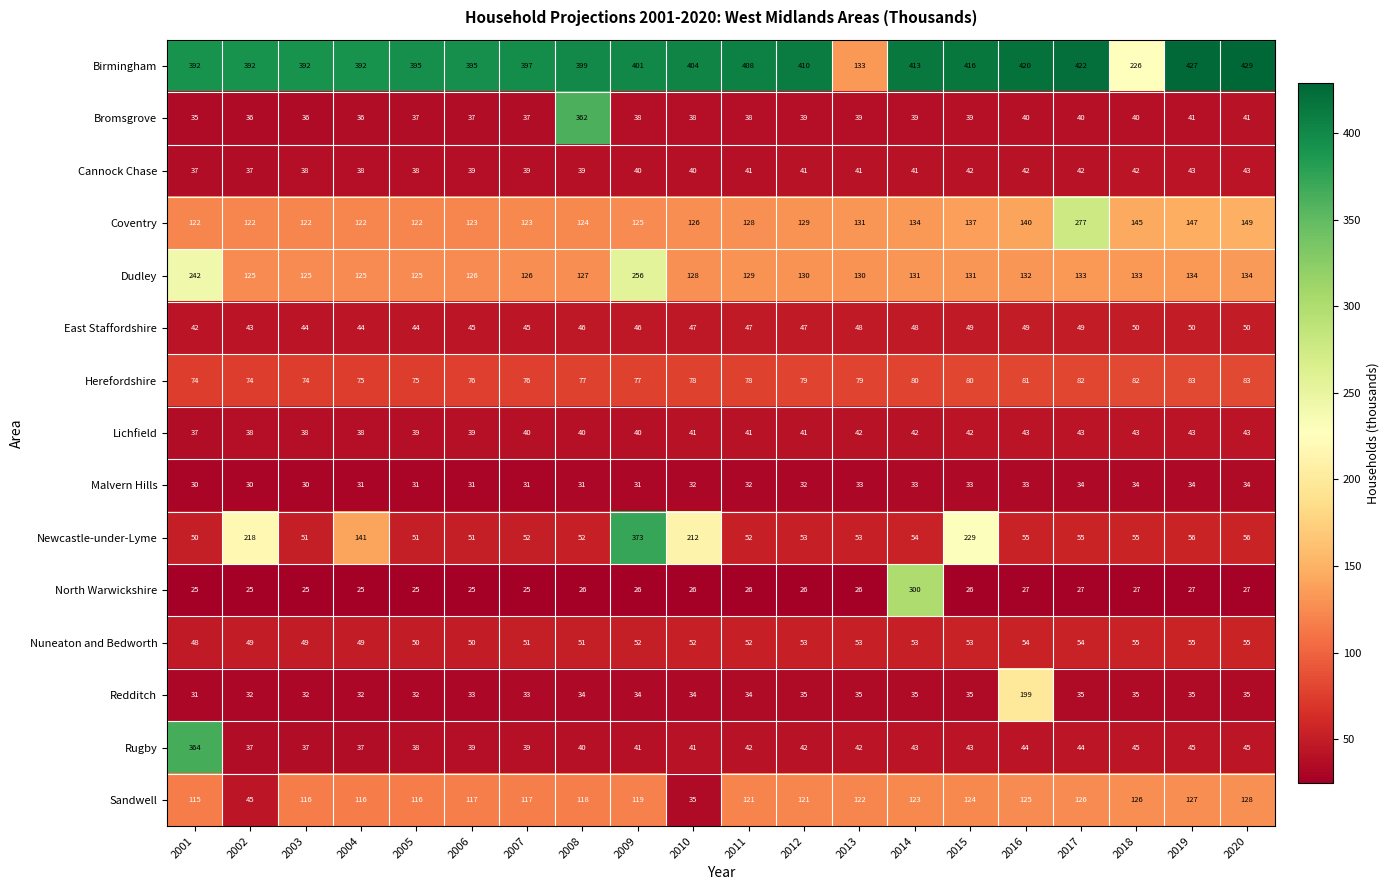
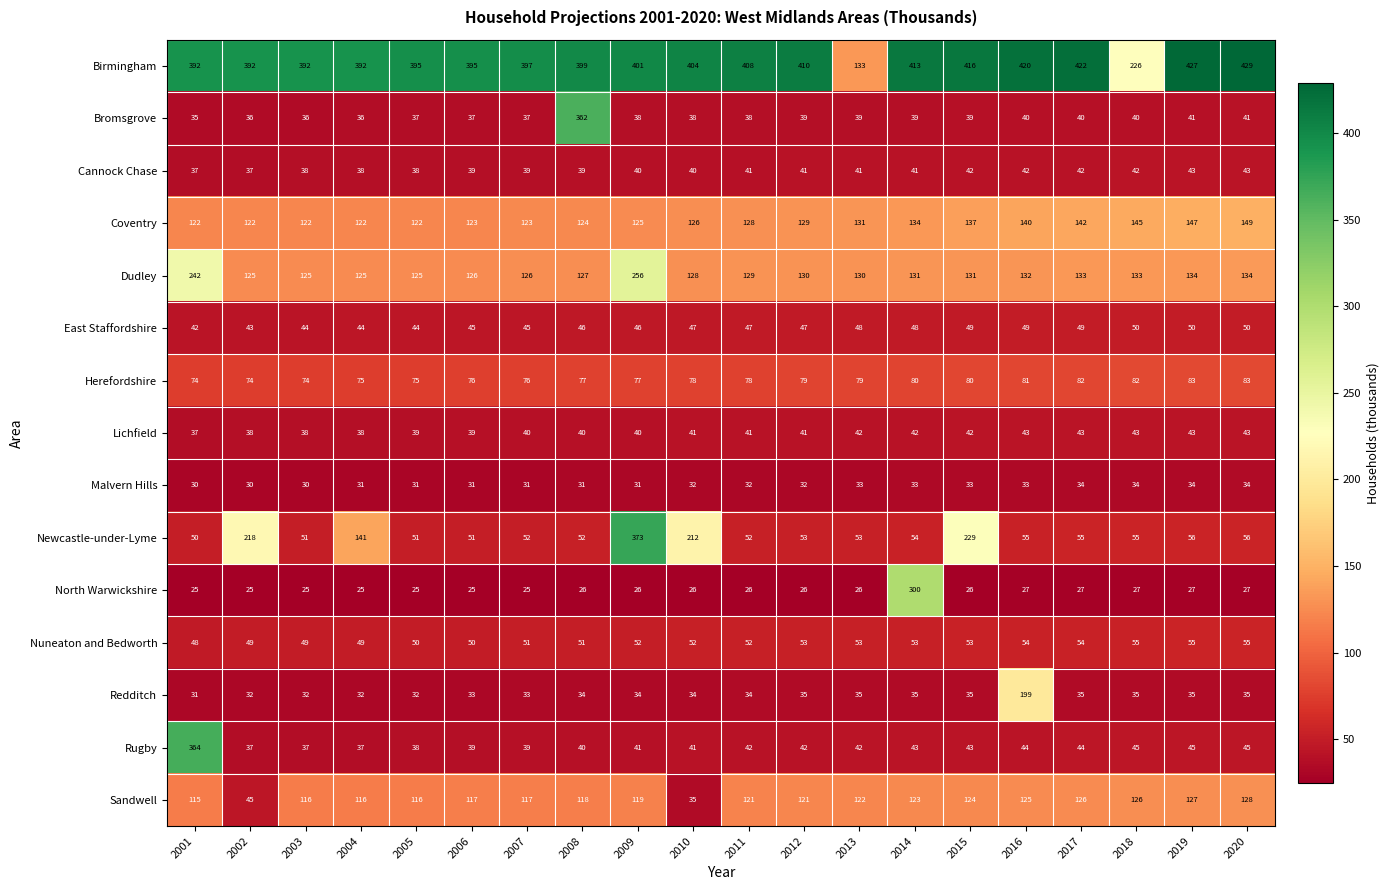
  {
    "Coventry": {
      "2001": 122,
      "2002": 122,
      "2003": 122,
      "2004": 122,
      "2005": 122,
      "2006": 123,
      "2007": 123,
      "2008": 124,
      "2009": 125,
      "2010": 126,
      "2011": 128,
      "2012": 129,
      "2013": 131,
      "2014": 134,
      "2015": 137,
      "2016": 140,
-     "2017": 277,
+     "2017": 142,
      "2018": 145,
      "2019": 147,
      "2020": 149
    }
  }
